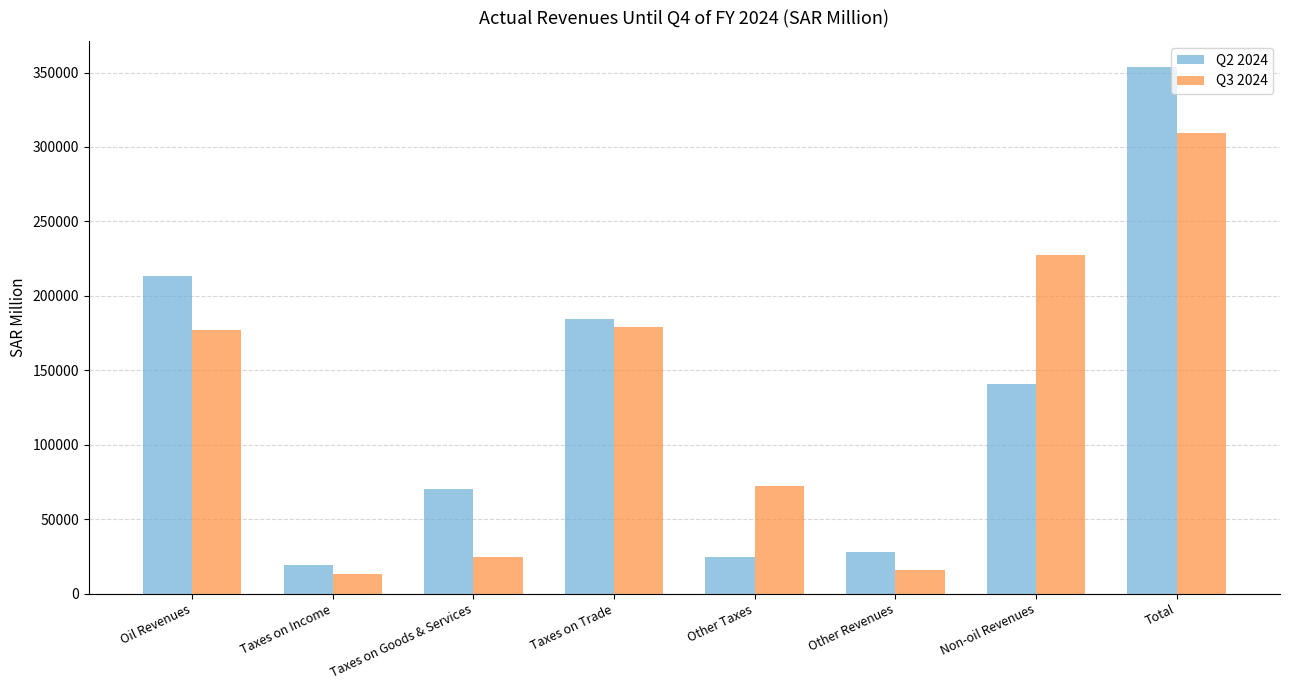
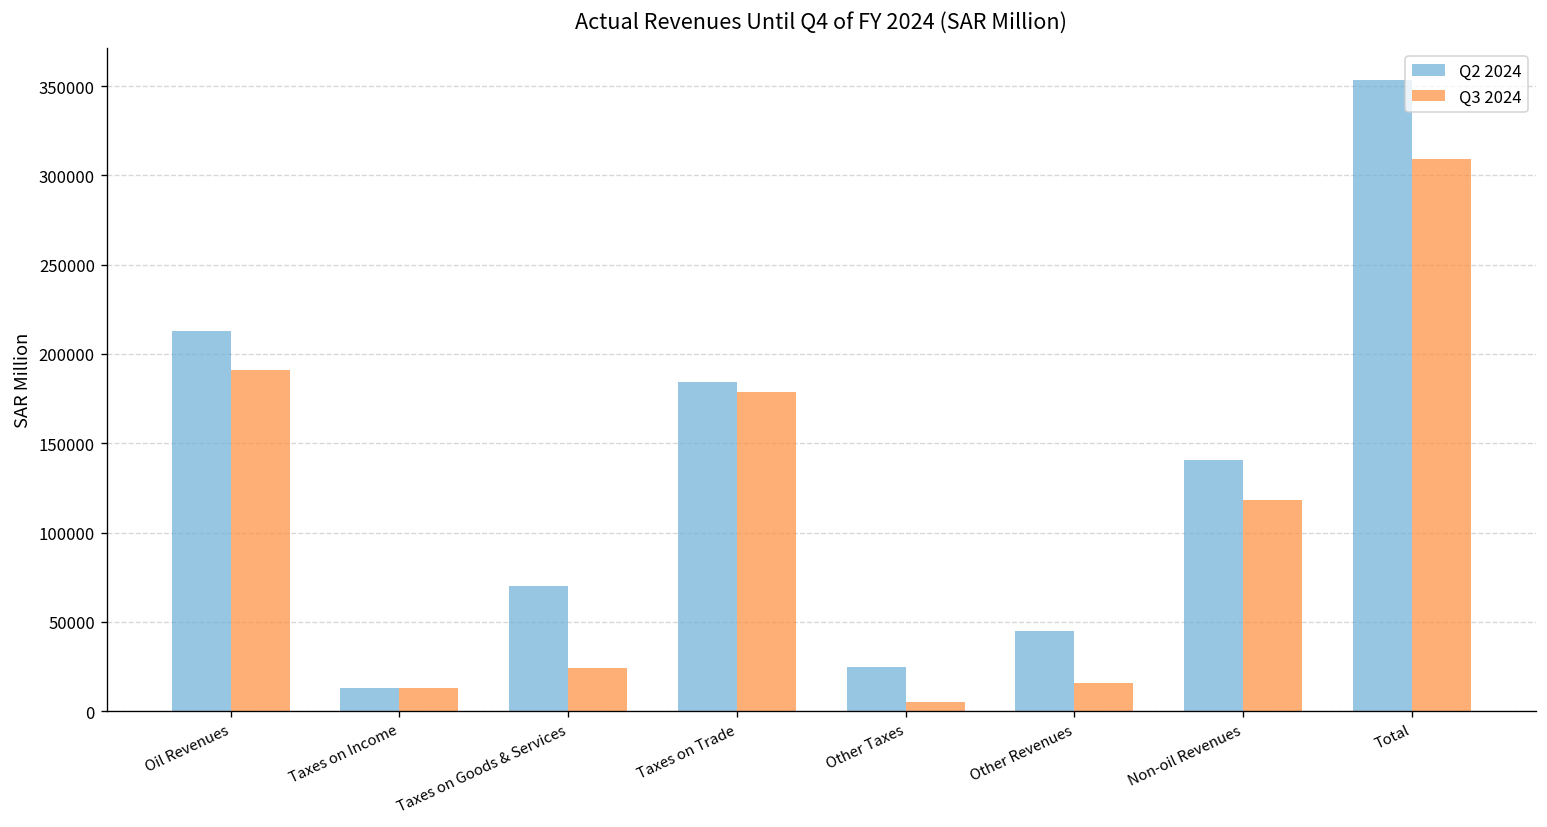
  {
    "Q2 2024": {
      "Oil Revenues": 213000,
-     "Taxes on Income": 19000,
+     "Taxes on Income": 13000,
      "Taxes on Goods & Services": 70000,
      "Taxes on Trade": 184000,
      "Other Taxes": 25000,
-     "Other Revenues": 28000,
+     "Other Revenues": 45000,
      "Non-oil Revenues": 141000,
      "Total": 354000
    },
    "Q3 2024": {
-     "Oil Revenues": 177000,
+     "Oil Revenues": 191000,
      "Taxes on Income": 13000,
      "Taxes on Goods & Services": 24000,
      "Taxes on Trade": 179000,
-     "Other Taxes": 72000,
+     "Other Taxes": 5000,
      "Other Revenues": 16000,
-     "Non-oil Revenues": 227000,
+     "Non-oil Revenues": 118000,
      "Total": 309000
    }
  }
